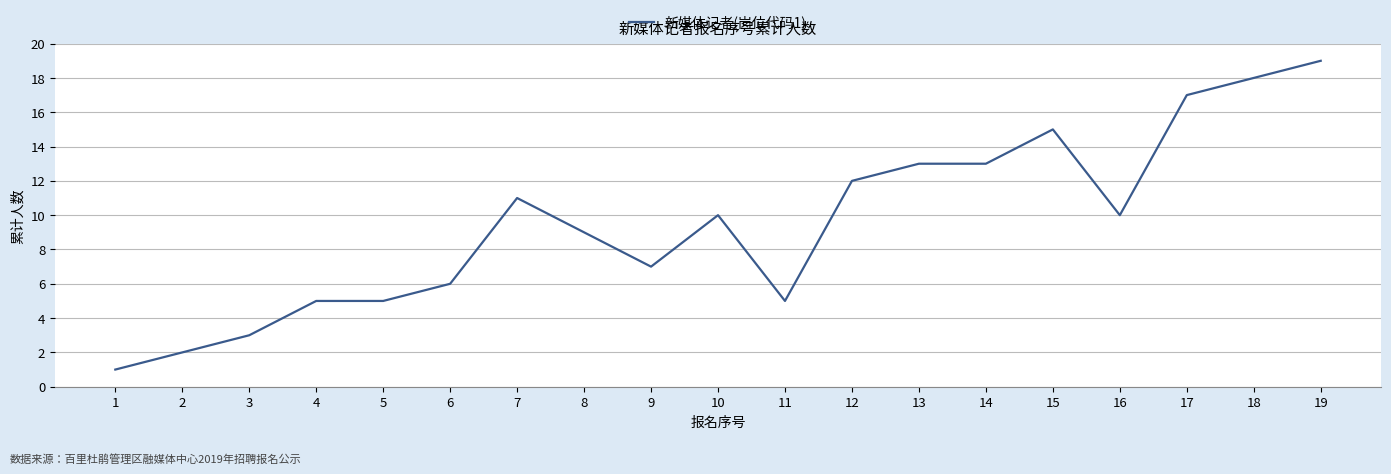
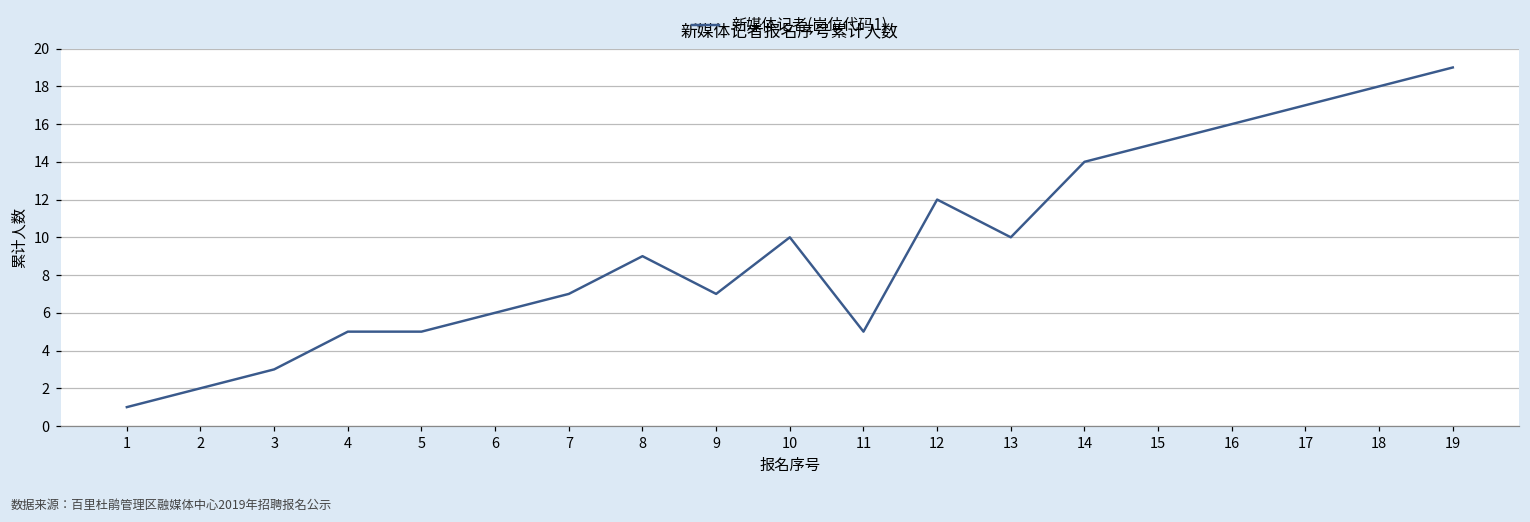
  {
    "1": 1,
    "2": 2,
    "3": 3,
    "4": 5,
    "5": 5,
    "6": 6,
-   "7": 11,
+   "7": 7,
    "8": 9,
    "9": 7,
    "10": 10,
    "11": 5,
    "12": 12,
-   "13": 13,
-   "14": 13,
+   "13": 10,
+   "14": 14,
    "15": 15,
-   "16": 10,
+   "16": 16,
    "17": 17,
    "18": 18,
    "19": 19
  }
